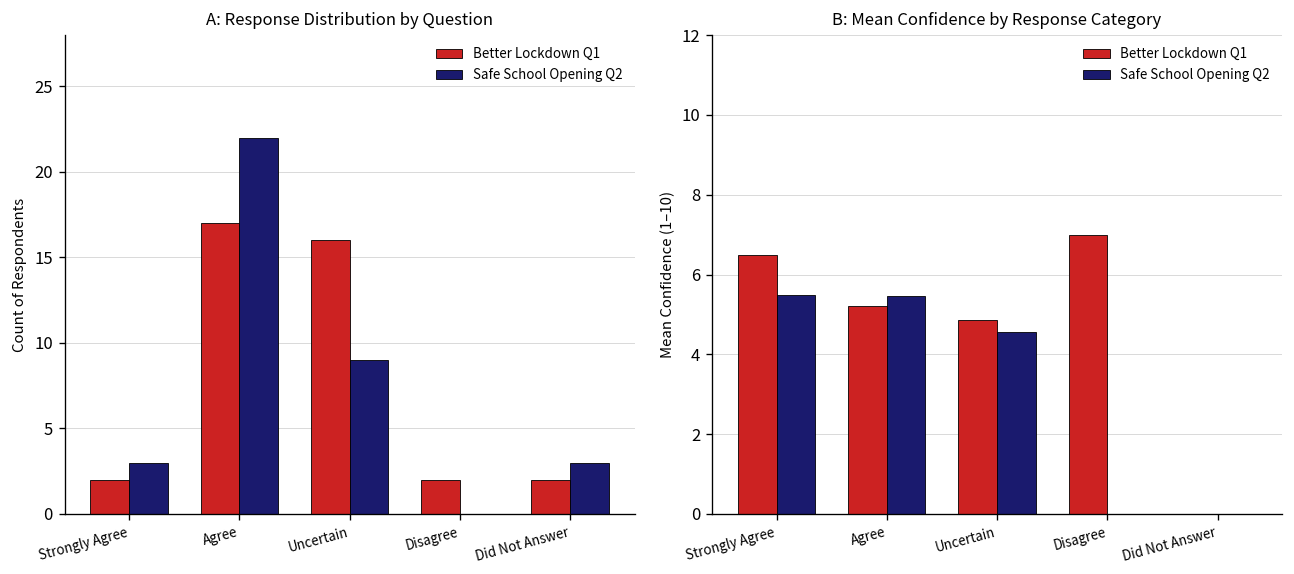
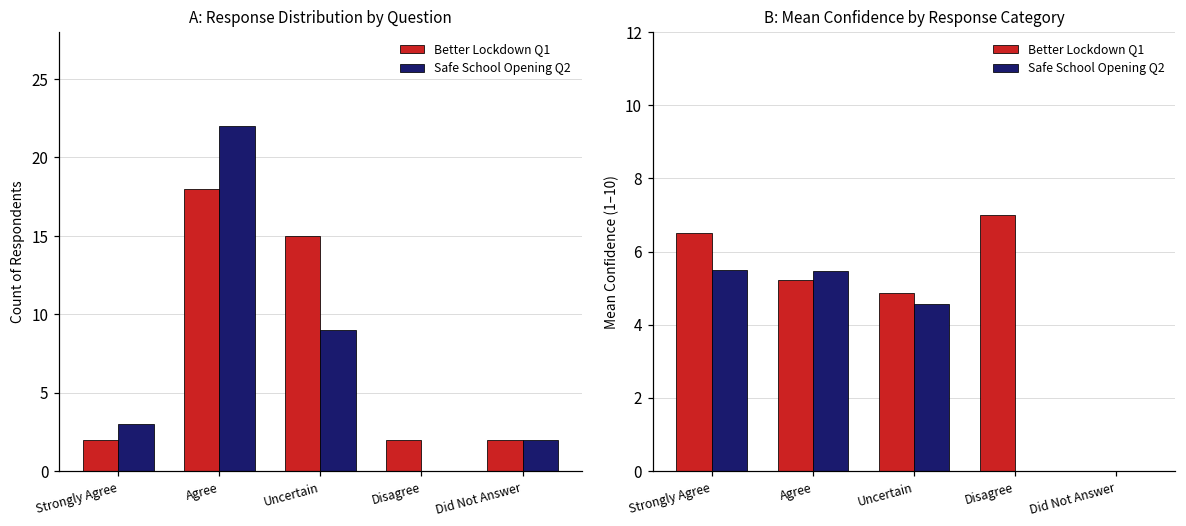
  {
    "A: Response Distribution by Question": {
      "Better Lockdown Q1": {
        "Strongly Agree": 2,
-       "Agree": 17,
-       "Uncertain": 16,
+       "Agree": 18,
+       "Uncertain": 15,
        "Disagree": 2,
        "Did Not Answer": 2
      },
      "Safe School Opening Q2": {
        "Strongly Agree": 3,
        "Agree": 22,
        "Uncertain": 9,
        "Disagree": 0,
-       "Did Not Answer": 3
+       "Did Not Answer": 2
      }
    },
    "B: Mean Confidence by Response Category": {
      "Better Lockdown Q1": {
        "Strongly Agree": 6.5,
        "Agree": 5.2,
        "Uncertain": 4.9,
        "Disagree": 7.0,
        "Did Not Answer": 0.0
      },
      "Safe School Opening Q2": {
        "Strongly Agree": 5.5,
        "Agree": 5.5,
        "Uncertain": 4.6,
        "Disagree": 0.0,
        "Did Not Answer": 0.0
      }
    }
  }
